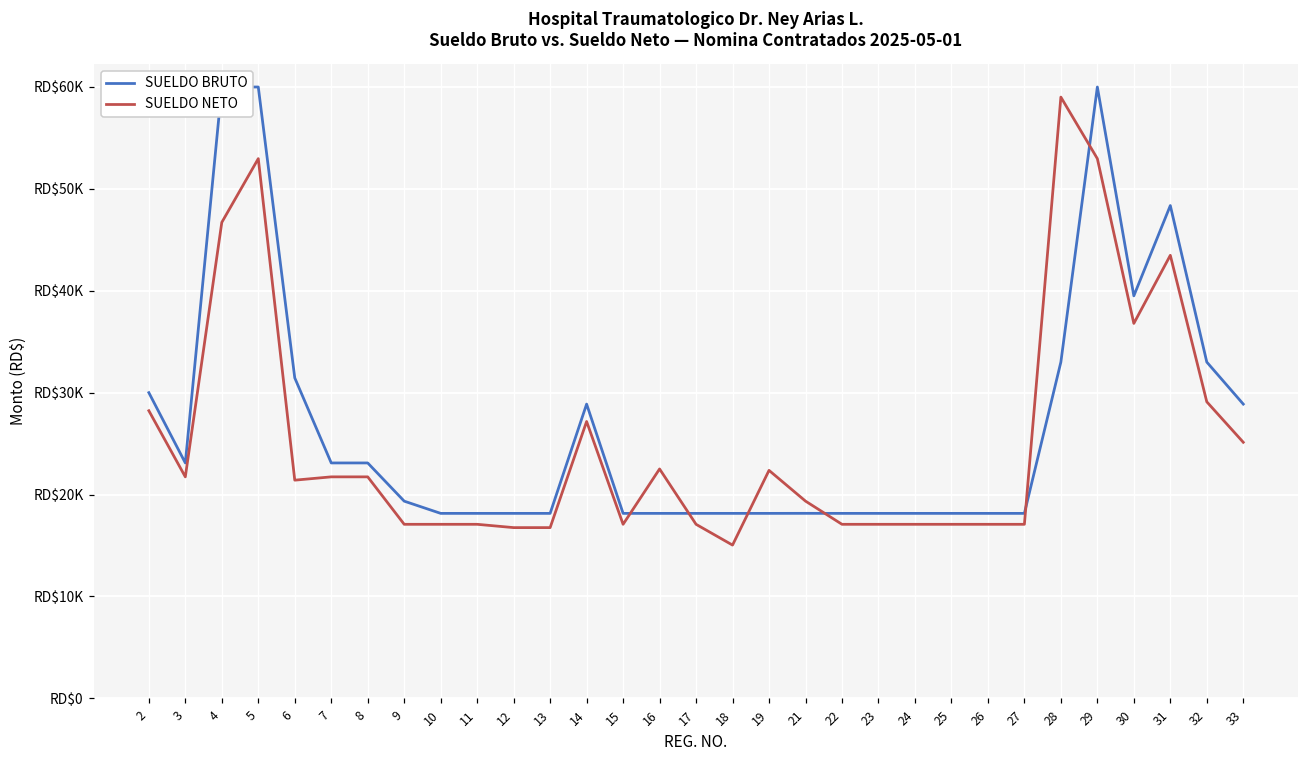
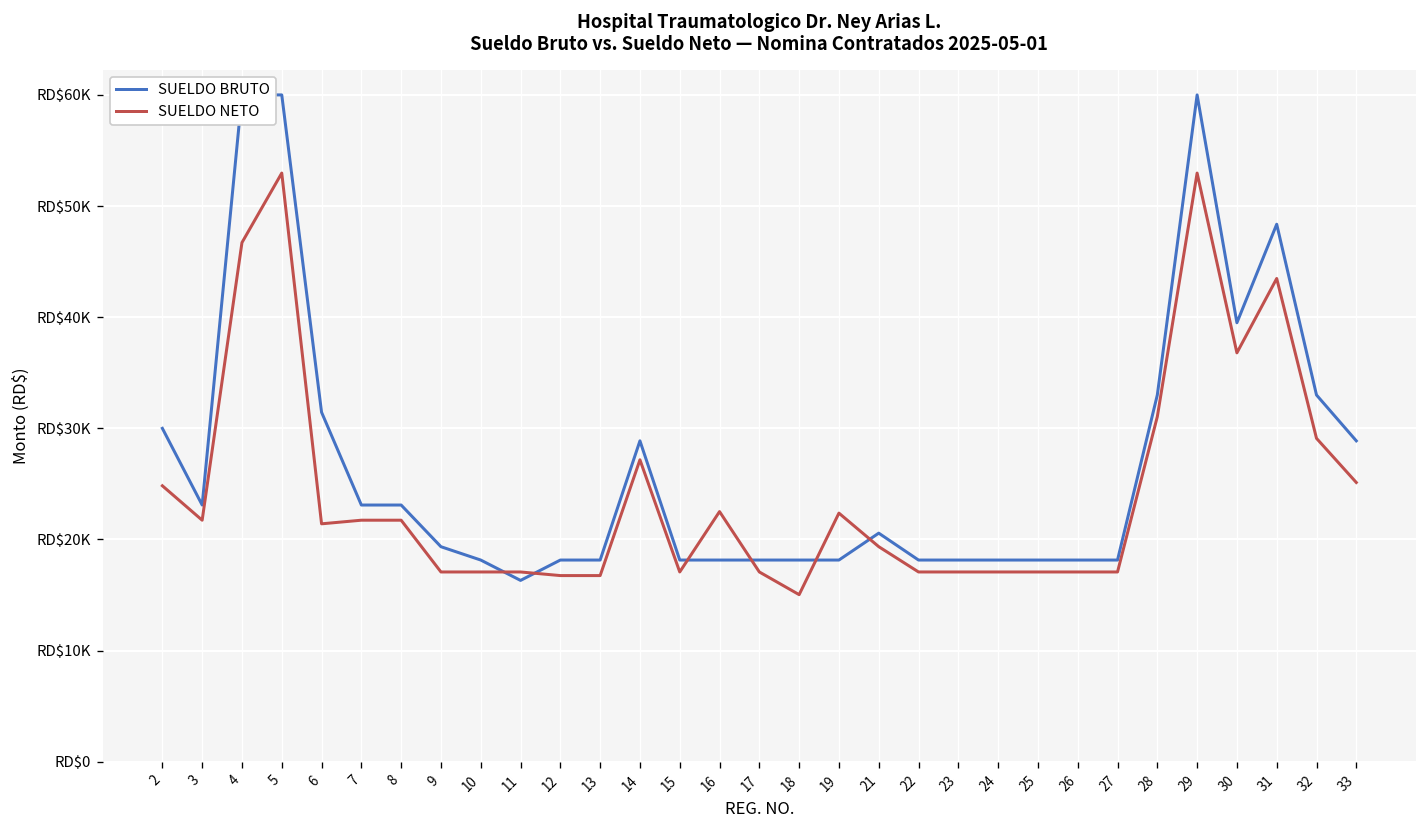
  {
    "SUELDO BRUTO": {
      "2": "RD$30000",
      "3": "RD$23000",
      "5": "RD$60000",
      "6": "RD$31000",
      "7": "RD$23000",
      "8": "RD$23000",
      "9": "RD$19000",
      "10": "RD$18000",
-     "11": "RD$18000",
+     "11": "RD$16000",
      "12": "RD$18000",
      "13": "RD$18000",
      "14": "RD$29000",
      "15": "RD$18000",
      "16": "RD$18000",
      "17": "RD$18000",
      "18": "RD$18000",
      "19": "RD$18000",
-     "21": "RD$18000",
+     "21": "RD$21000",
      "22": "RD$18000",
      "23": "RD$18000",
      "24": "RD$18000",
      "25": "RD$18000",
      "26": "RD$18000",
      "27": "RD$18000",
      "28": "RD$33000",
      "29": "RD$60000",
      "30": "RD$40000",
      "31": "RD$48000",
      "32": "RD$33000",
      "33": "RD$29000"
    },
    "SUELDO NETO": {
-     "2": "RD$28000",
+     "2": "RD$25000",
      "3": "RD$22000",
      "4": "RD$47000",
      "5": "RD$53000",
      "6": "RD$21000",
      "7": "RD$22000",
      "8": "RD$22000",
      "9": "RD$17000",
      "10": "RD$17000",
      "11": "RD$17000",
      "12": "RD$17000",
      "13": "RD$17000",
      "14": "RD$27000",
      "15": "RD$17000",
      "16": "RD$23000",
      "17": "RD$17000",
      "18": "RD$15000",
      "19": "RD$22000",
      "21": "RD$19000",
      "22": "RD$17000",
      "23": "RD$17000",
      "24": "RD$17000",
      "25": "RD$17000",
      "26": "RD$17000",
      "27": "RD$17000",
-     "28": "RD$59000",
+     "28": "RD$31000",
      "29": "RD$53000",
      "30": "RD$37000",
      "31": "RD$43000",
      "32": "RD$29000",
      "33": "RD$25000"
    }
  }
